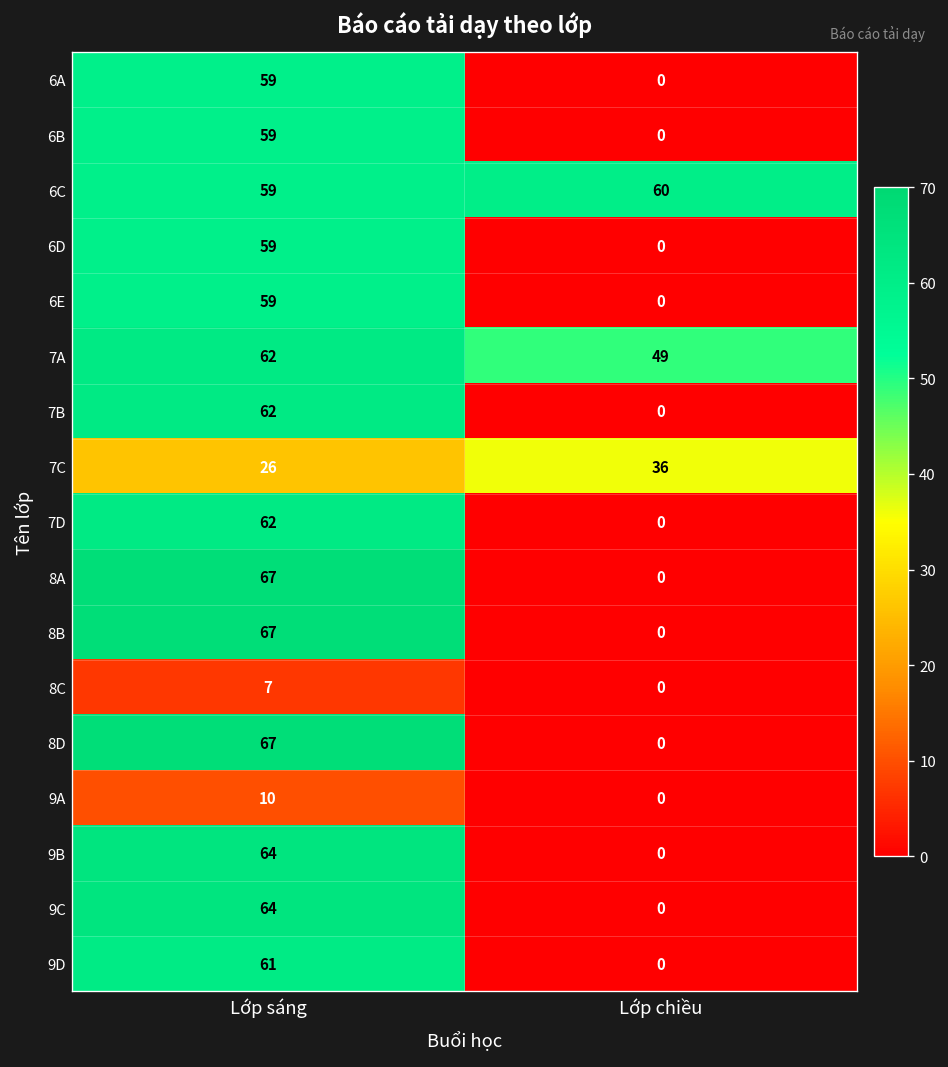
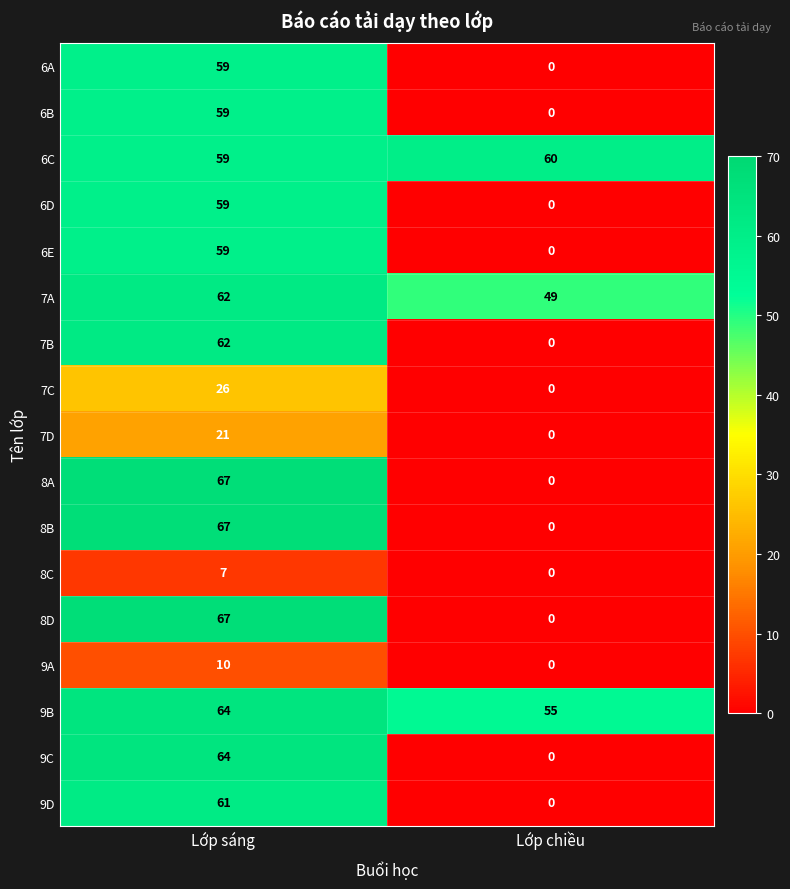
  {
    "6A": {
      "Lớp sáng": 59,
      "Lớp chiều": 0
    },
    "6B": {
      "Lớp sáng": 59,
      "Lớp chiều": 0
    },
    "6C": {
      "Lớp sáng": 59,
      "Lớp chiều": 60
    },
    "6D": {
      "Lớp sáng": 59,
      "Lớp chiều": 0
    },
    "6E": {
      "Lớp sáng": 59,
      "Lớp chiều": 0
    },
    "7A": {
      "Lớp sáng": 62,
      "Lớp chiều": 49
    },
    "7B": {
      "Lớp sáng": 62,
      "Lớp chiều": 0
    },
    "7C": {
      "Lớp sáng": 26,
-     "Lớp chiều": 36
+     "Lớp chiều": 0
    },
    "7D": {
-     "Lớp sáng": 62,
+     "Lớp sáng": 21,
      "Lớp chiều": 0
    },
    "8A": {
      "Lớp sáng": 67,
      "Lớp chiều": 0
    },
    "8B": {
      "Lớp sáng": 67,
      "Lớp chiều": 0
    },
    "8C": {
      "Lớp sáng": 7,
      "Lớp chiều": 0
    },
    "8D": {
      "Lớp sáng": 67,
      "Lớp chiều": 0
    },
    "9A": {
      "Lớp sáng": 10,
      "Lớp chiều": 0
    },
    "9B": {
      "Lớp sáng": 64,
-     "Lớp chiều": 0
+     "Lớp chiều": 55
    },
    "9C": {
      "Lớp sáng": 64,
      "Lớp chiều": 0
    },
    "9D": {
      "Lớp sáng": 61,
      "Lớp chiều": 0
    }
  }
